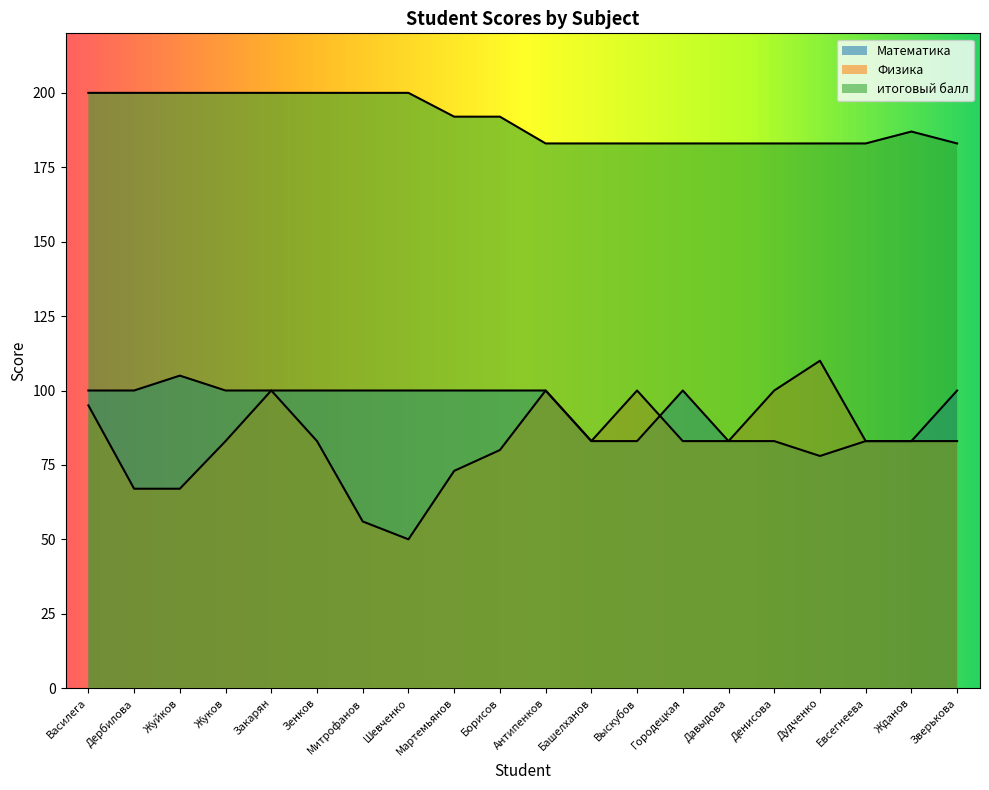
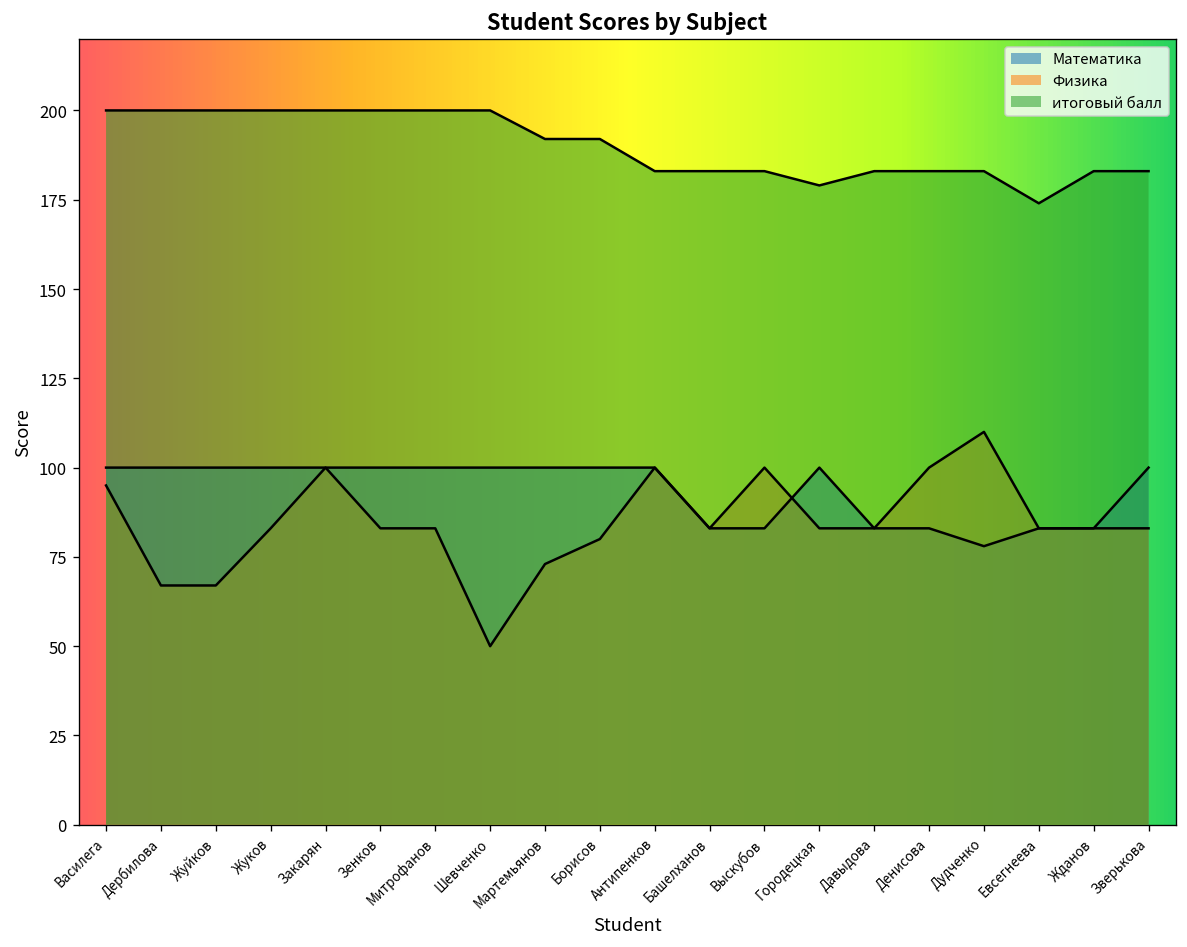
  {
    "Математика": {
      "Василега": 100,
      "Дербилова": 100,
-     "Жуйков": 105,
+     "Жуйков": 100,
      "Жуков": 100,
      "Зенков": 100,
      "Митрофанов": 100,
      "Шевченко": 100,
      "Мартемьянов": 100,
      "Борисов": 100,
      "Выскубов": 83,
      "Городецкая": 100,
      "Денисова": 83,
      "Дудченко": 78,
      "Зверькова": 100
    },
    "Физика": {
      "Василега": 95,
      "Дербилова": 67,
      "Жуйков": 67,
      "Жуков": 83,
      "Зенков": 83,
-     "Митрофанов": 56,
+     "Митрофанов": 83,
      "Шевченко": 50,
      "Мартемьянов": 73,
      "Борисов": 80,
      "Выскубов": 100,
      "Городецкая": 83,
      "Денисова": 100,
      "Дудченко": 110,
      "Зверькова": 83
    },
    "итоговый балл": {
      "Василега": 200,
      "Дербилова": 200,
      "Жуйков": 200,
      "Жуков": 200,
      "Закарян": 200,
      "Зенков": 200,
      "Митрофанов": 200,
      "Шевченко": 200,
      "Мартемьянов": 192,
      "Борисов": 192,
      "Антипенков": 183,
      "Башелханов": 183,
      "Выскубов": 183,
-     "Городецкая": 183,
+     "Городецкая": 179,
      "Давыдова": 183,
      "Денисова": 183,
      "Дудченко": 183,
-     "Евсегнеева": 183,
-     "Жданов": 187,
+     "Евсегнеева": 174,
+     "Жданов": 183,
      "Зверькова": 183
    }
  }
